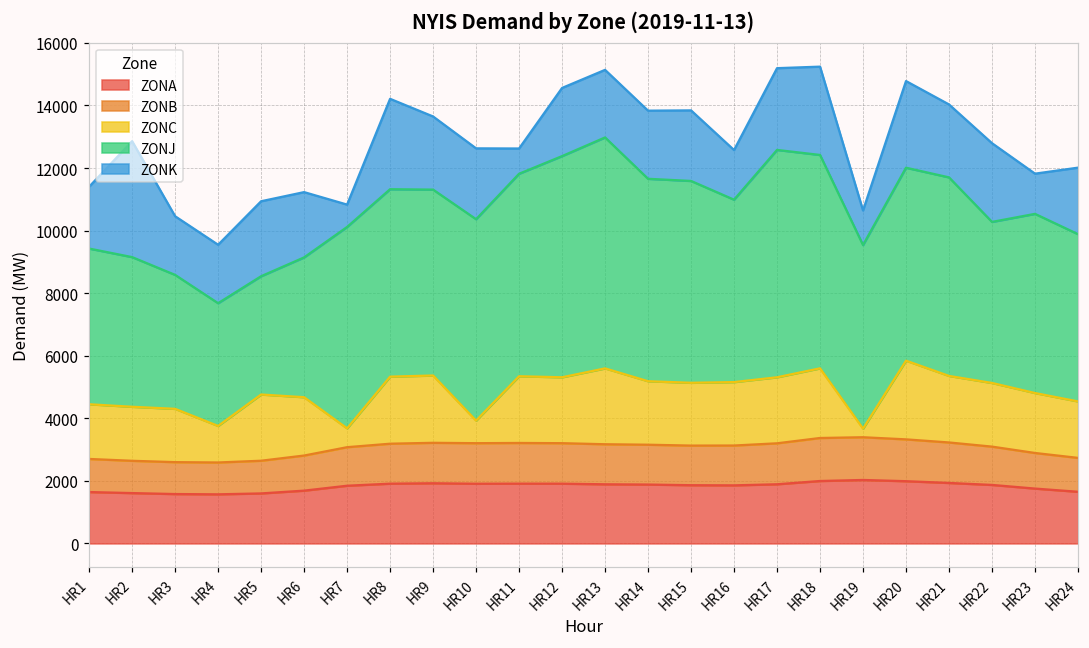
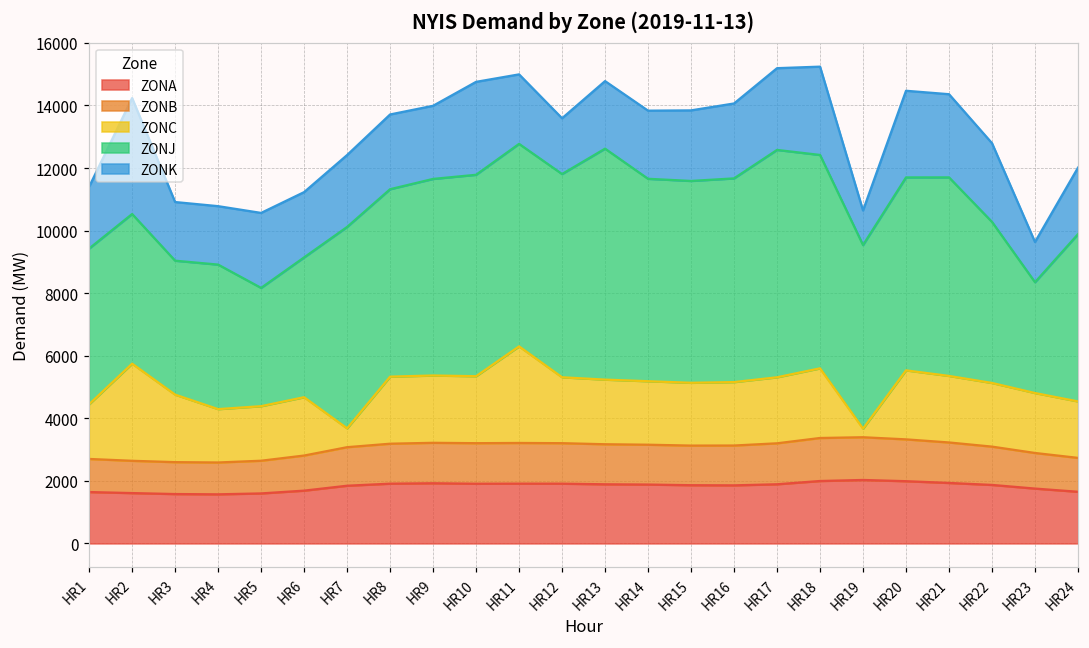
  {
    "ZONC": {
      "HR1": 1700,
-     "HR2": 1700,
-     "HR3": 1700,
-     "HR4": 1200,
-     "HR5": 2100,
+     "HR2": 3100,
+     "HR3": 2200,
+     "HR4": 1700,
+     "HR5": 1700,
      "HR6": 1900,
      "HR7": 600,
      "HR8": 2100,
      "HR9": 2200,
-     "HR10": 700,
-     "HR11": 2100,
+     "HR10": 2100,
+     "HR11": 3100,
      "HR12": 2100,
-     "HR13": 2400,
+     "HR13": 2100,
      "HR14": 2000,
      "HR15": 2000,
      "HR16": 2000,
      "HR17": 2100,
      "HR18": 2200,
      "HR19": 300,
-     "HR20": 2500,
+     "HR20": 2200,
      "HR21": 2100,
      "HR22": 2000,
      "HR23": 1900,
      "HR24": 1800
    },
    "ZONJ": {
      "HR1": 5000,
      "HR2": 4800,
      "HR3": 4300,
-     "HR4": 3900,
+     "HR4": 4600,
      "HR5": 3800,
      "HR6": 4500,
      "HR7": 6400,
      "HR8": 6000,
-     "HR9": 5900,
+     "HR9": 6300,
      "HR10": 6400,
      "HR11": 6500,
-     "HR12": 7100,
+     "HR12": 6500,
      "HR13": 7400,
      "HR14": 6500,
      "HR15": 6500,
-     "HR16": 5800,
+     "HR16": 6500,
      "HR17": 7300,
      "HR18": 6800,
      "HR19": 5900,
      "HR20": 6200,
      "HR21": 6300,
      "HR22": 5100,
-     "HR23": 5700,
+     "HR23": 3500,
      "HR24": 5300
    },
    "ZONK": {
      "HR1": 2000,
      "HR3": 1900,
      "HR4": 1900,
      "HR5": 2400,
      "HR6": 2100,
-     "HR7": 700,
-     "HR8": 2900,
+     "HR7": 2300,
+     "HR8": 2400,
      "HR9": 2300,
-     "HR10": 2300,
-     "HR11": 800,
-     "HR12": 2200,
+     "HR10": 3000,
+     "HR11": 2200,
+     "HR12": 1800,
      "HR13": 2200,
      "HR14": 2200,
      "HR15": 2300,
-     "HR16": 1600,
+     "HR16": 2400,
      "HR17": 2600,
      "HR18": 2800,
      "HR19": 1100,
      "HR20": 2800,
-     "HR21": 2300,
+     "HR21": 2700,
      "HR22": 2500,
      "HR23": 1300,
      "HR24": 2100
    }
  }
